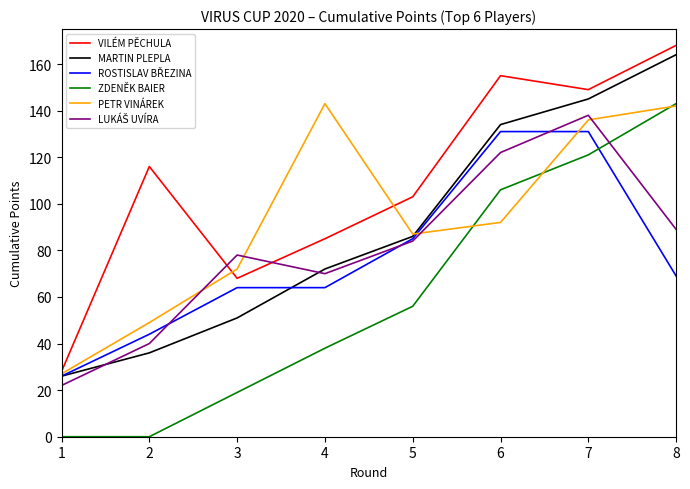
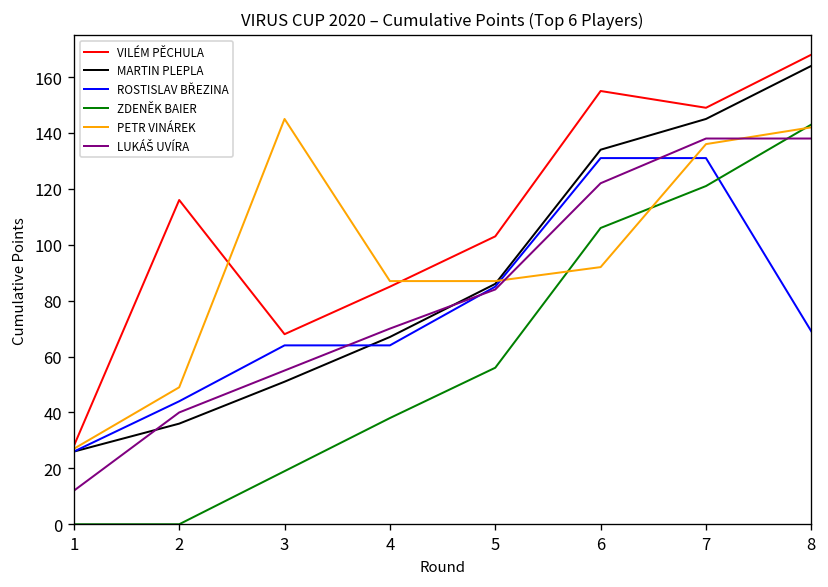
  {
    "VILÉM PĚCHULA": {
      "2": 116,
      "3": 68,
      "4": 85,
      "5": 103,
      "6": 155,
      "7": 149,
      "8": 168
    },
    "MARTIN PLEPLA": {
      "2": 36,
      "3": 51,
-     "4": 72,
+     "4": 67,
      "6": 134,
      "7": 145,
      "8": 164
    },
    "ROSTISLAV BŘEZINA": {
      "2": 44,
      "3": 64,
      "4": 64,
      "6": 131,
      "7": 131,
      "8": 69
    },
    "ZDENĚK BAIER": {
      "1": 0,
      "2": 0,
      "3": 19,
      "4": 38,
      "5": 56,
      "6": 106,
      "7": 121
    },
    "PETR VINÁREK": {
      "2": 49,
-     "3": 72,
-     "4": 143,
+     "3": 145,
+     "4": 87,
      "6": 92,
      "7": 136
    },
    "LUKÁŠ UVÍRA": {
-     "1": 22,
+     "1": 12,
      "2": 40,
-     "3": 78,
+     "3": 55,
      "4": 70,
      "6": 122,
      "7": 138,
-     "8": 89
+     "8": 138
    }
  }
